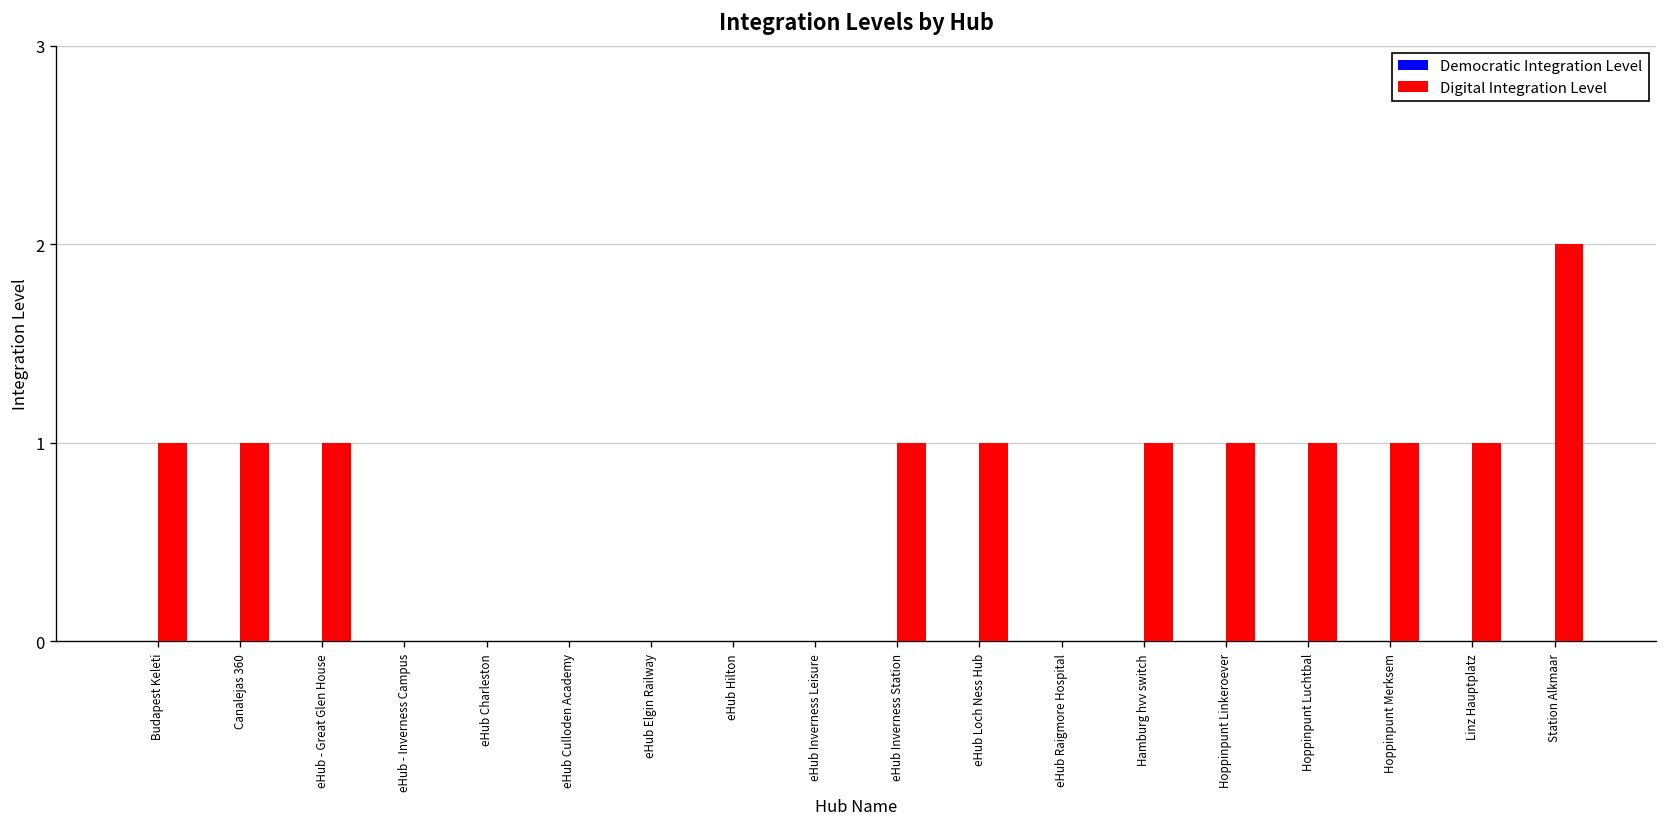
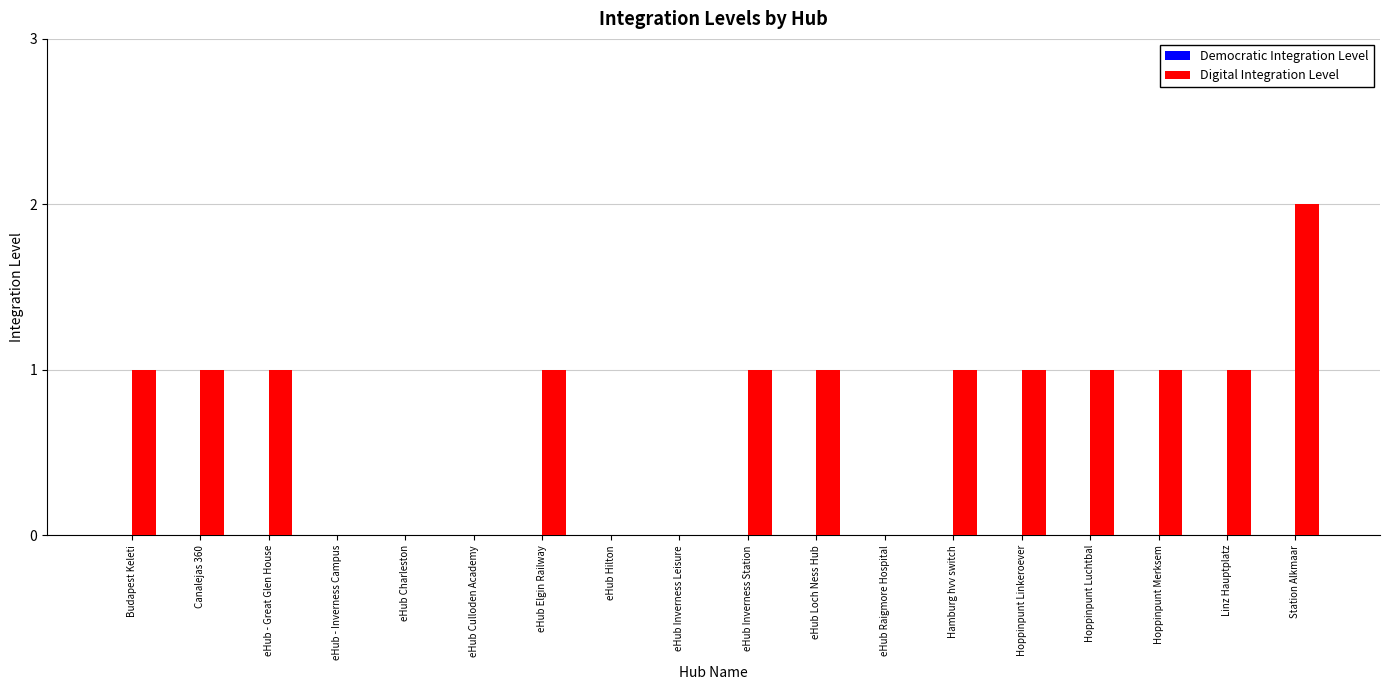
  {
    "Democratic Integration Level": {
      "Budapest Keleti": 0,
      "Canalejas 360": 0,
      "eHub - Great Glen House": 0,
      "eHub - Inverness Campus": 0,
      "eHub Charleston": 0,
      "eHub Culloden Academy": 0,
      "eHub Elgin Railway": 0,
      "eHub Hilton": 0,
      "eHub Inverness Leisure": 0,
      "eHub Inverness Station": 0,
      "eHub Loch Ness Hub": 0,
      "eHub Raigmore Hospital": 0,
      "Hamburg hvv switch": 0,
      "Hoppinpunt Linkeroever": 0,
      "Hoppinpunt Luchtbal": 0,
      "Hoppinpunt Merksem": 0,
      "Linz Hauptplatz": 0,
      "Station Alkmaar": 0
    },
    "Digital Integration Level": {
      "Budapest Keleti": 1,
      "Canalejas 360": 1,
      "eHub - Great Glen House": 1,
      "eHub - Inverness Campus": 0,
      "eHub Charleston": 0,
      "eHub Culloden Academy": 0,
-     "eHub Elgin Railway": 0,
+     "eHub Elgin Railway": 1,
      "eHub Hilton": 0,
      "eHub Inverness Leisure": 0,
      "eHub Inverness Station": 1,
      "eHub Loch Ness Hub": 1,
      "eHub Raigmore Hospital": 0,
      "Hamburg hvv switch": 1,
      "Hoppinpunt Linkeroever": 1,
      "Hoppinpunt Luchtbal": 1,
      "Hoppinpunt Merksem": 1,
      "Linz Hauptplatz": 1,
      "Station Alkmaar": 2
    }
  }
